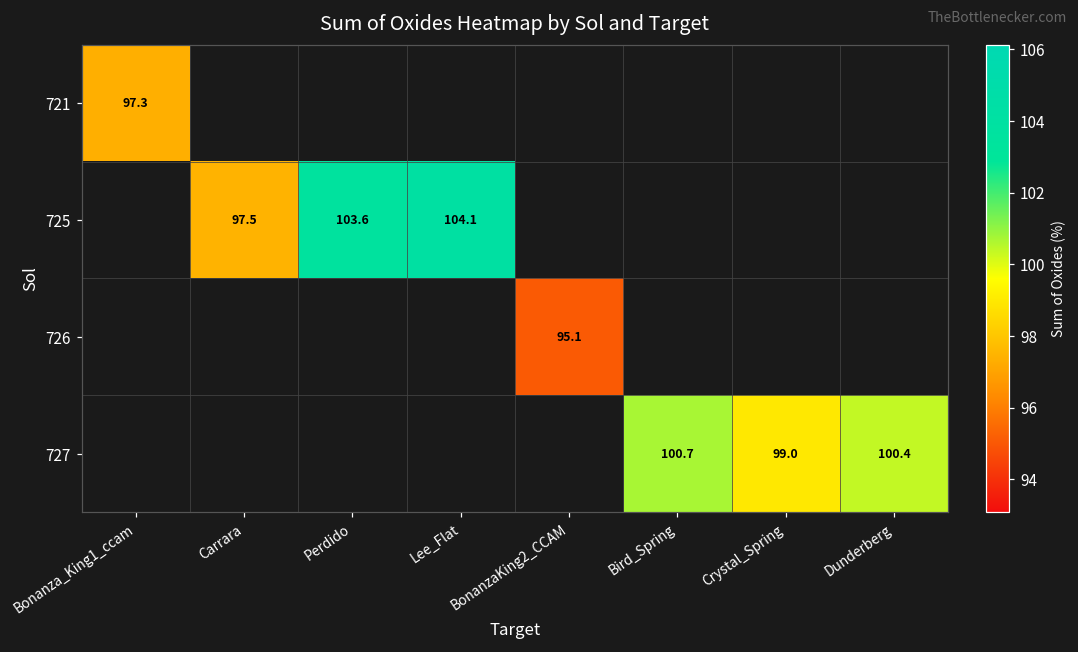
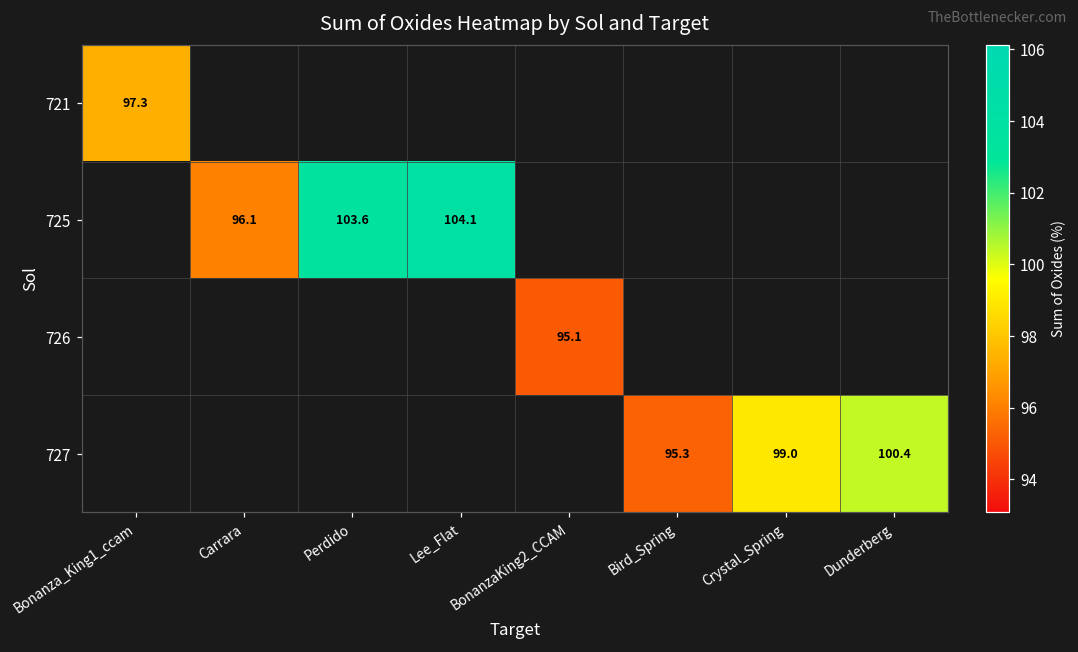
  {
    "721": {
      "Bonanza_King1_ccam": 97.3
    },
    "725": {
-     "Carrara": 97.5,
+     "Carrara": 96.1,
      "Perdido": 103.6,
      "Lee_Flat": 104.1
    },
    "726": {
      "BonanzaKing2_CCAM": 95.1
    },
    "727": {
-     "Bird_Spring": 100.7,
+     "Bird_Spring": 95.3,
      "Crystal_Spring": 99.0,
      "Dunderberg": 100.4
    }
  }
